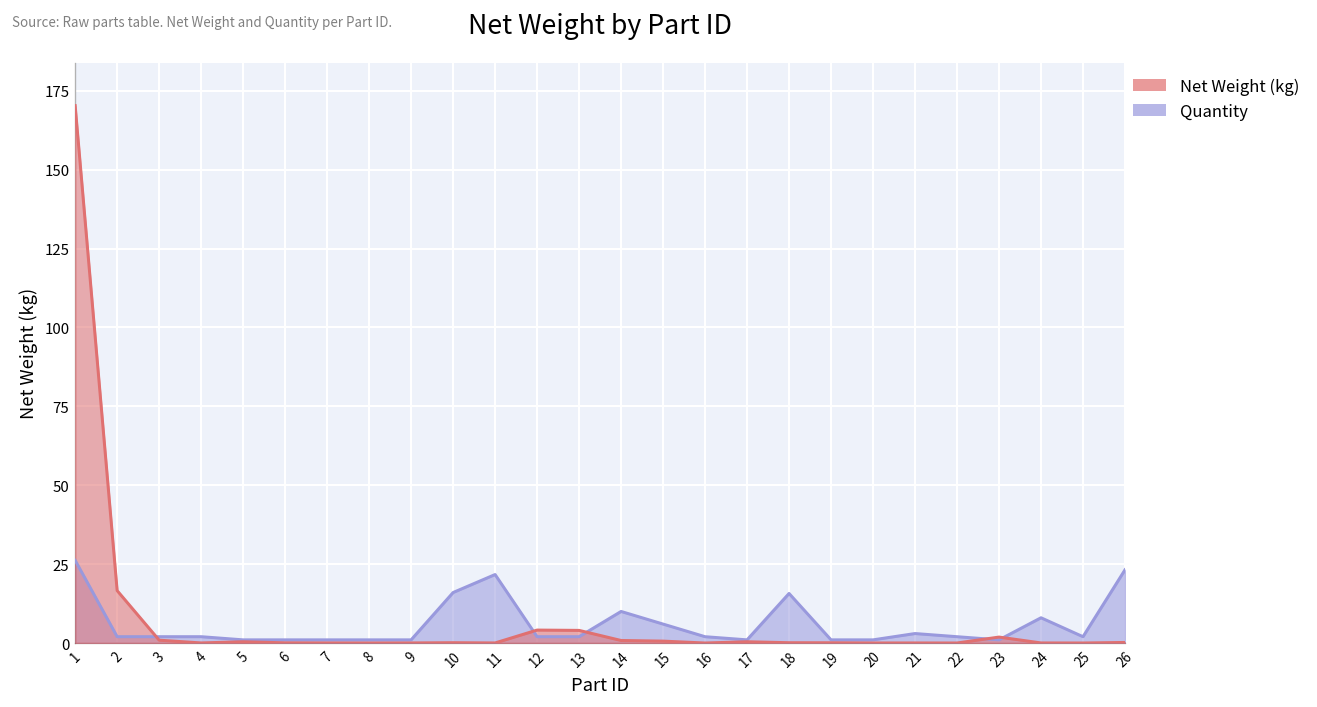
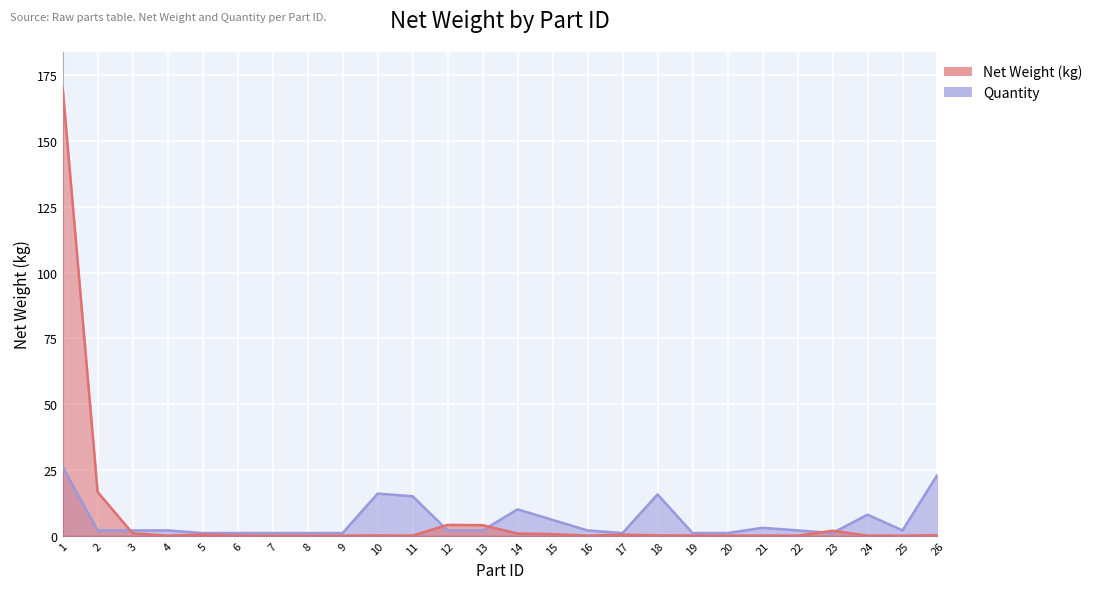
  {
    "Quantity": {
      "1": 26,
      "2": 2,
      "3": 2,
      "4": 2,
      "7": 1,
      "8": 1,
      "9": 1,
      "10": 16,
-     "11": 22,
+     "11": 15,
      "12": 2,
      "13": 2,
      "14": 10,
      "15": 6,
      "16": 2,
      "18": 16,
      "20": 1,
      "21": 3,
      "22": 2,
      "24": 8,
      "25": 2,
      "26": 23
    }
  }
